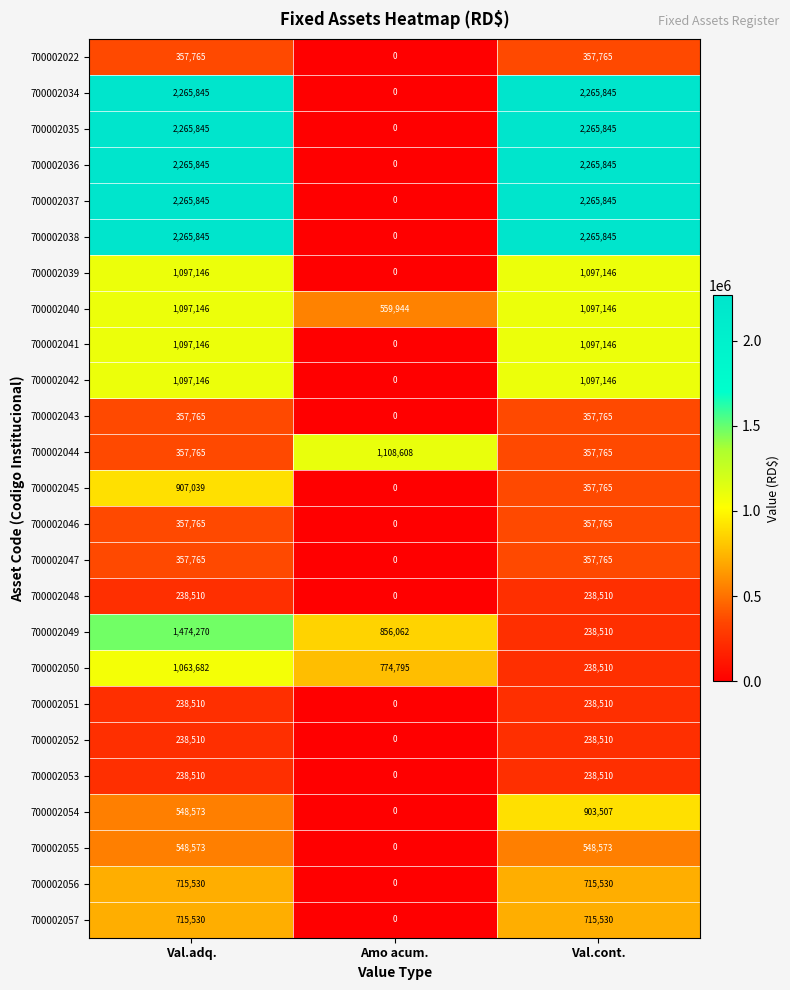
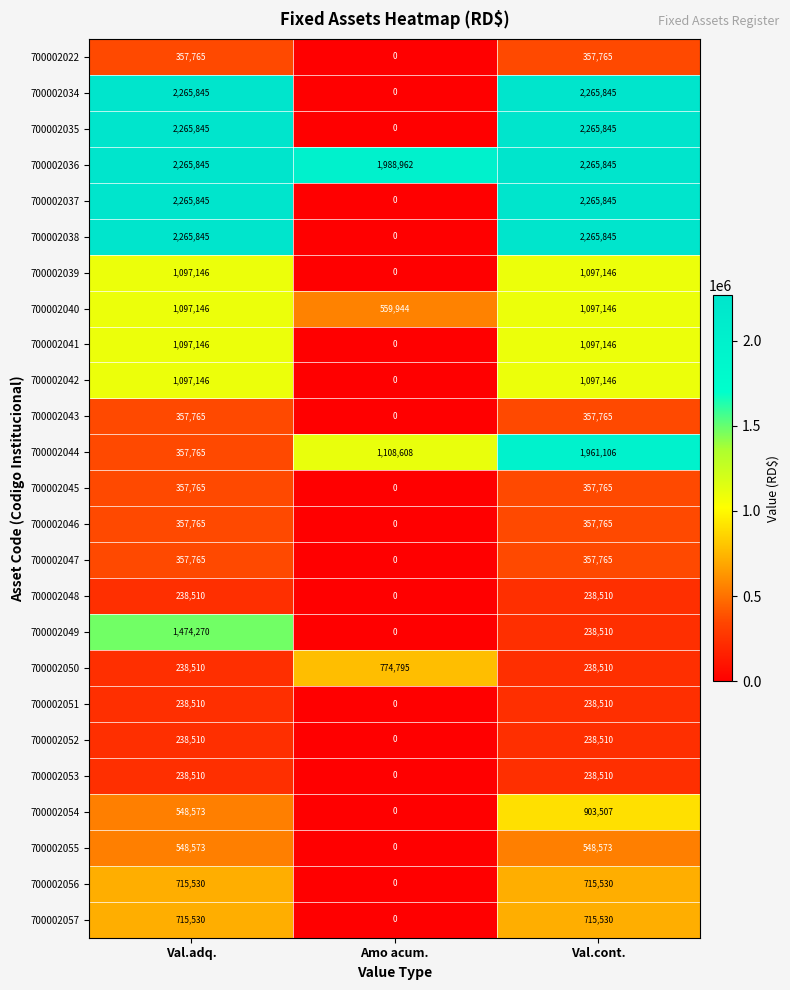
  {
    "700002022": {
      "Val.adq.": "357,765",
      "Amo acum.": "0",
      "Val.cont.": "357,765"
    },
    "700002034": {
      "Val.adq.": "2,265,845",
      "Amo acum.": "0",
      "Val.cont.": "2,265,845"
    },
    "700002035": {
      "Val.adq.": "2,265,845",
      "Amo acum.": "0",
      "Val.cont.": "2,265,845"
    },
    "700002036": {
      "Val.adq.": "2,265,845",
-     "Amo acum.": "0",
+     "Amo acum.": "1,988,962",
      "Val.cont.": "2,265,845"
    },
    "700002037": {
      "Val.adq.": "2,265,845",
      "Amo acum.": "0",
      "Val.cont.": "2,265,845"
    },
    "700002038": {
      "Val.adq.": "2,265,845",
      "Amo acum.": "0",
      "Val.cont.": "2,265,845"
    },
    "700002039": {
      "Val.adq.": "1,097,146",
      "Amo acum.": "0",
      "Val.cont.": "1,097,146"
    },
    "700002040": {
      "Val.adq.": "1,097,146",
      "Amo acum.": "559,944",
      "Val.cont.": "1,097,146"
    },
    "700002041": {
      "Val.adq.": "1,097,146",
      "Amo acum.": "0",
      "Val.cont.": "1,097,146"
    },
    "700002042": {
      "Val.adq.": "1,097,146",
      "Amo acum.": "0",
      "Val.cont.": "1,097,146"
    },
    "700002043": {
      "Val.adq.": "357,765",
      "Amo acum.": "0",
      "Val.cont.": "357,765"
    },
    "700002044": {
      "Val.adq.": "357,765",
      "Amo acum.": "1,108,608",
-     "Val.cont.": "357,765"
+     "Val.cont.": "1,961,106"
    },
    "700002045": {
-     "Val.adq.": "907,039",
+     "Val.adq.": "357,765",
      "Amo acum.": "0",
      "Val.cont.": "357,765"
    },
    "700002046": {
      "Val.adq.": "357,765",
      "Amo acum.": "0",
      "Val.cont.": "357,765"
    },
    "700002047": {
      "Val.adq.": "357,765",
      "Amo acum.": "0",
      "Val.cont.": "357,765"
    },
    "700002048": {
      "Val.adq.": "238,510",
      "Amo acum.": "0",
      "Val.cont.": "238,510"
    },
    "700002049": {
      "Val.adq.": "1,474,270",
-     "Amo acum.": "856,062",
+     "Amo acum.": "0",
      "Val.cont.": "238,510"
    },
    "700002050": {
-     "Val.adq.": "1,063,682",
+     "Val.adq.": "238,510",
      "Amo acum.": "774,795",
      "Val.cont.": "238,510"
    },
    "700002051": {
      "Val.adq.": "238,510",
      "Amo acum.": "0",
      "Val.cont.": "238,510"
    },
    "700002052": {
      "Val.adq.": "238,510",
      "Amo acum.": "0",
      "Val.cont.": "238,510"
    },
    "700002053": {
      "Val.adq.": "238,510",
      "Amo acum.": "0",
      "Val.cont.": "238,510"
    },
    "700002054": {
      "Val.adq.": "548,573",
      "Amo acum.": "0",
      "Val.cont.": "903,507"
    },
    "700002055": {
      "Val.adq.": "548,573",
      "Amo acum.": "0",
      "Val.cont.": "548,573"
    },
    "700002056": {
      "Val.adq.": "715,530",
      "Amo acum.": "0",
      "Val.cont.": "715,530"
    },
    "700002057": {
      "Val.adq.": "715,530",
      "Amo acum.": "0",
      "Val.cont.": "715,530"
    }
  }
